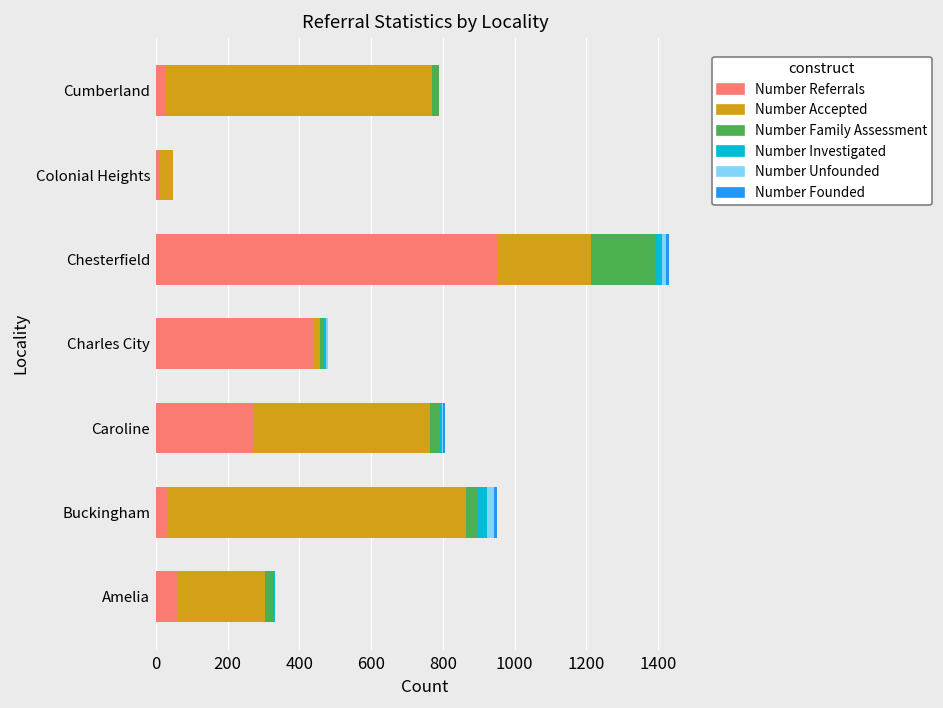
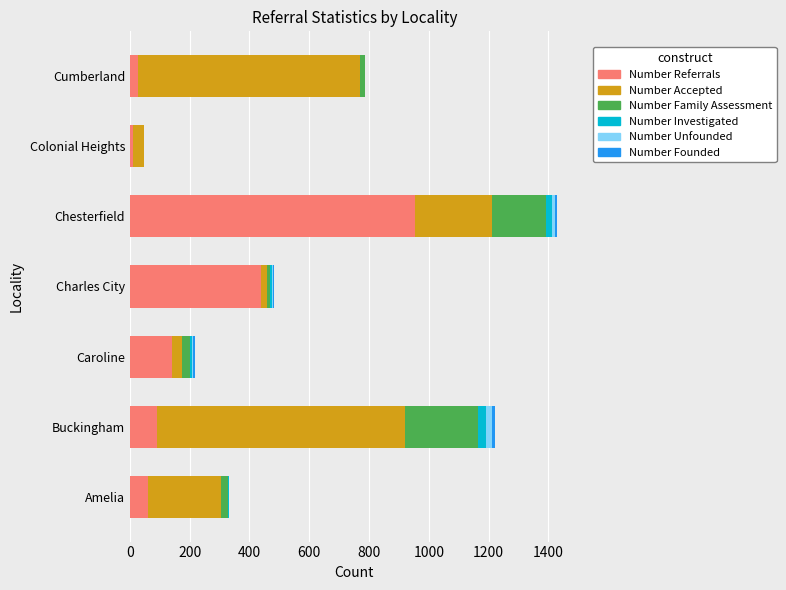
  {
    "Number Referrals": {
      "Cumberland": 30,
      "Colonial Heights": 10,
      "Chesterfield": 950,
      "Charles City": 440,
-     "Caroline": 270,
-     "Buckingham": 30,
+     "Caroline": 140,
+     "Buckingham": 90,
      "Amelia": 60
    },
    "Number Accepted": {
      "Cumberland": 740,
      "Colonial Heights": 40,
      "Chesterfield": 260,
      "Charles City": 20,
-     "Caroline": 490,
+     "Caroline": 30,
      "Buckingham": 830,
      "Amelia": 250
    },
    "Number Family Assessment": {
      "Cumberland": 20,
      "Chesterfield": 180,
      "Charles City": 10,
      "Caroline": 30,
-     "Buckingham": 30,
+     "Buckingham": 240,
      "Amelia": 30
    },
    "Number Unfounded": {
      "Cumberland": 0,
      "Colonial Heights": 0,
      "Chesterfield": 10,
      "Buckingham": 20,
      "Amelia": 0
    }
  }
